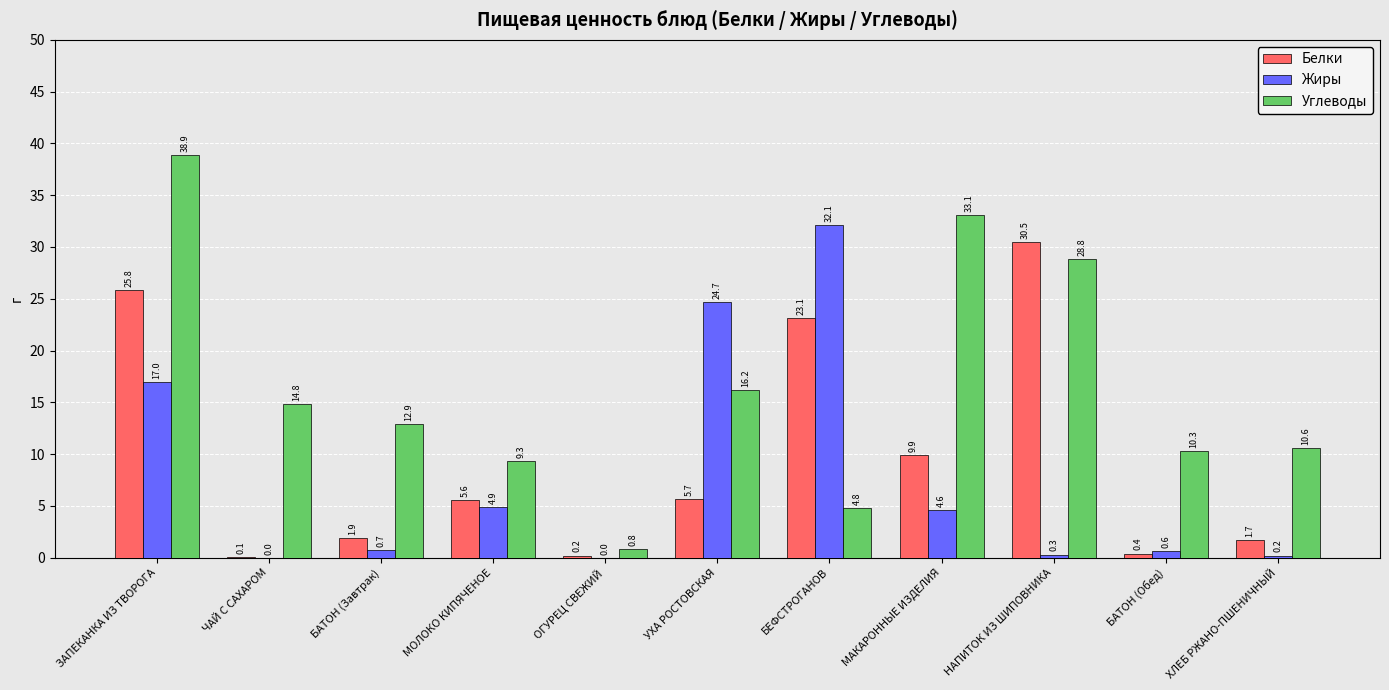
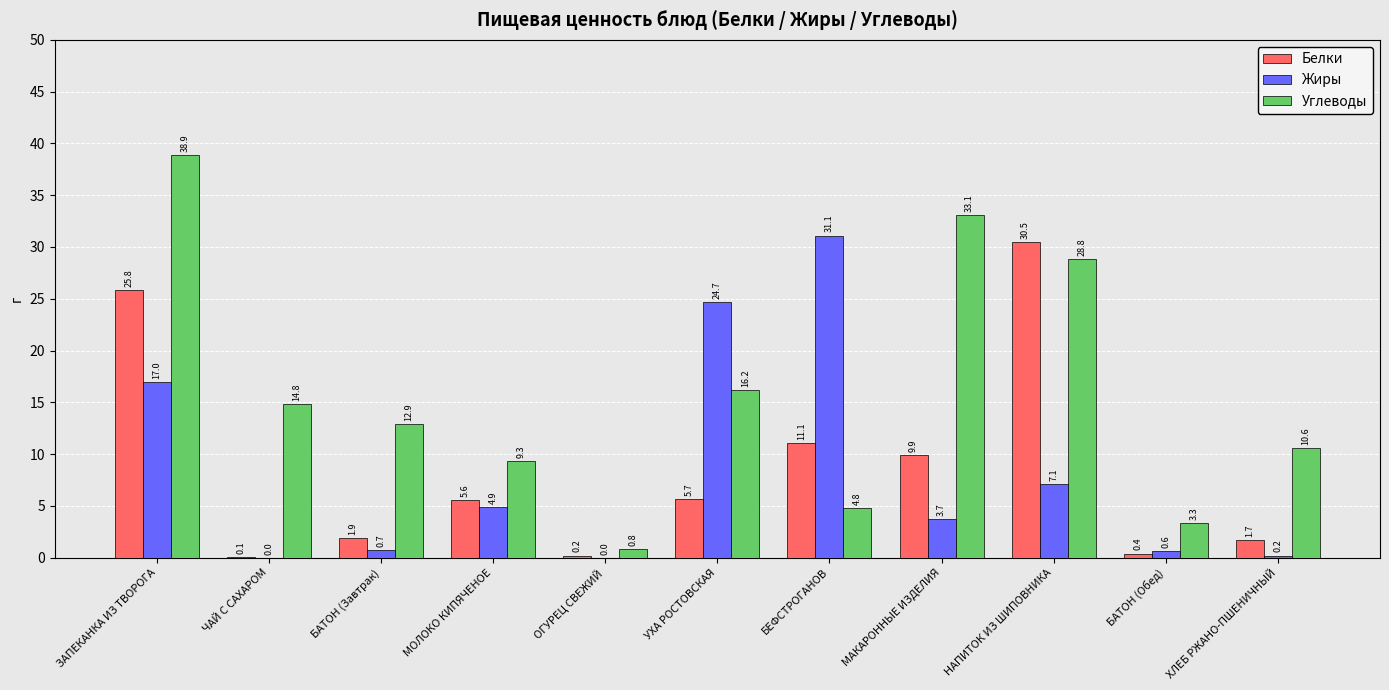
  {
    "Белки": {
      "ЗАПЕКАНКА ИЗ ТВОРОГА": 25.8,
      "ЧАЙ С САХАРОМ": 0.1,
      "БАТОН (Завтрак)": 1.9,
      "МОЛОКО КИПЯЧЕНОЕ": 5.6,
      "ОГУРЕЦ СВЕЖИЙ": 0.2,
      "УХА РОСТОВСКАЯ": 5.7,
-     "БЕФСТРОГАНОВ": 23.1,
+     "БЕФСТРОГАНОВ": 11.1,
      "МАКАРОННЫЕ ИЗДЕЛИЯ": 9.9,
      "НАПИТОК ИЗ ШИПОВНИКА": 30.5,
      "БАТОН (Обед)": 0.4,
      "ХЛЕБ РЖАНО-ПШЕНИЧНЫЙ": 1.7
    },
    "Жиры": {
      "ЗАПЕКАНКА ИЗ ТВОРОГА": 17.0,
      "ЧАЙ С САХАРОМ": 0.0,
      "БАТОН (Завтрак)": 0.7,
      "МОЛОКО КИПЯЧЕНОЕ": 4.9,
      "ОГУРЕЦ СВЕЖИЙ": 0.0,
      "УХА РОСТОВСКАЯ": 24.7,
-     "БЕФСТРОГАНОВ": 32.1,
-     "МАКАРОННЫЕ ИЗДЕЛИЯ": 4.6,
-     "НАПИТОК ИЗ ШИПОВНИКА": 0.3,
+     "БЕФСТРОГАНОВ": 31.1,
+     "МАКАРОННЫЕ ИЗДЕЛИЯ": 3.7,
+     "НАПИТОК ИЗ ШИПОВНИКА": 7.1,
      "БАТОН (Обед)": 0.6,
      "ХЛЕБ РЖАНО-ПШЕНИЧНЫЙ": 0.2
    },
    "Углеводы": {
      "ЗАПЕКАНКА ИЗ ТВОРОГА": 38.9,
      "ЧАЙ С САХАРОМ": 14.8,
      "БАТОН (Завтрак)": 12.9,
      "МОЛОКО КИПЯЧЕНОЕ": 9.3,
      "ОГУРЕЦ СВЕЖИЙ": 0.8,
      "УХА РОСТОВСКАЯ": 16.2,
      "БЕФСТРОГАНОВ": 4.8,
      "МАКАРОННЫЕ ИЗДЕЛИЯ": 33.1,
      "НАПИТОК ИЗ ШИПОВНИКА": 28.8,
-     "БАТОН (Обед)": 10.3,
+     "БАТОН (Обед)": 3.3,
      "ХЛЕБ РЖАНО-ПШЕНИЧНЫЙ": 10.6
    }
  }
